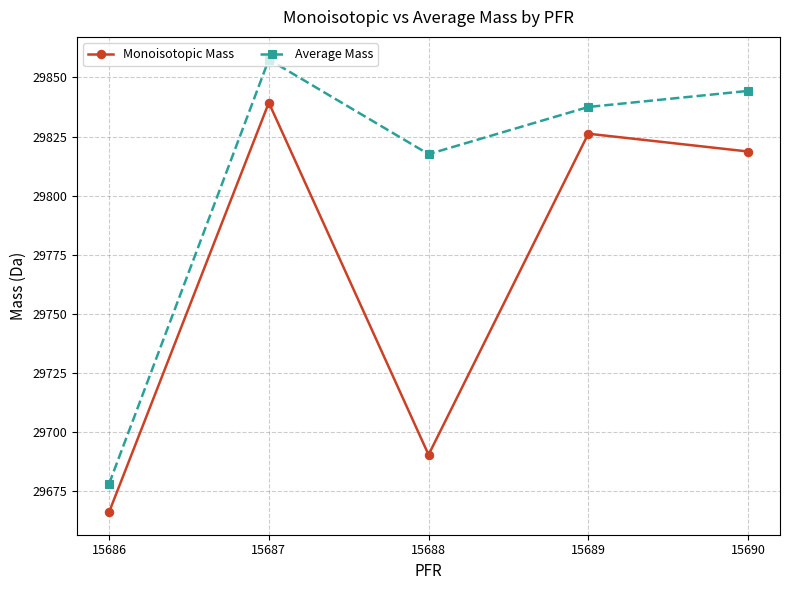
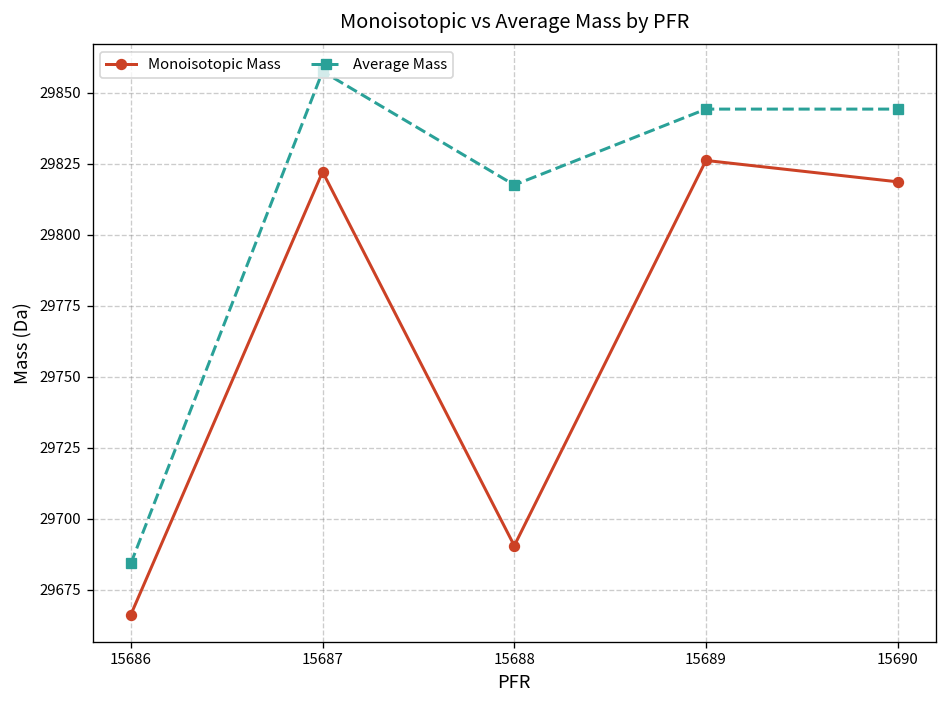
  {
    "Monoisotopic Mass": {
      "15686": 29666,
-     "15687": 29839,
+     "15687": 29822,
      "15688": 29691,
      "15689": 29826,
      "15690": 29819
    },
    "Average Mass": {
-     "15686": 29678,
+     "15686": 29684,
      "15688": 29818,
-     "15689": 29838,
+     "15689": 29844,
      "15690": 29844
    }
  }
